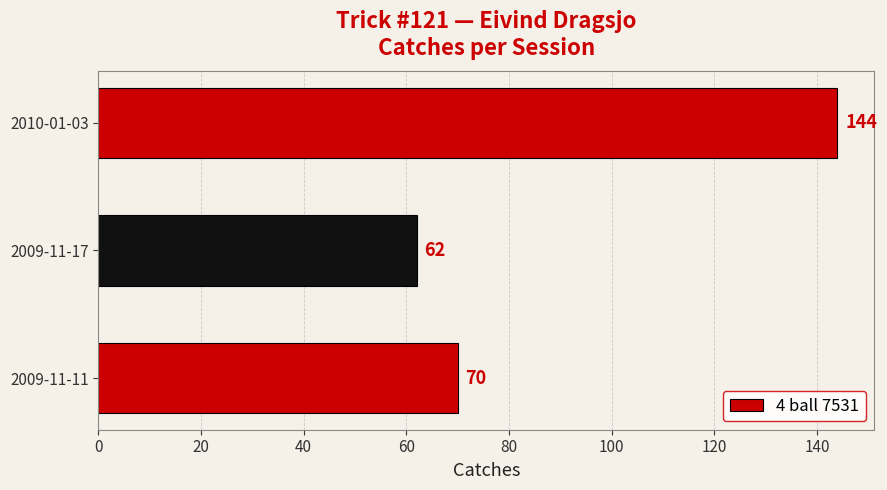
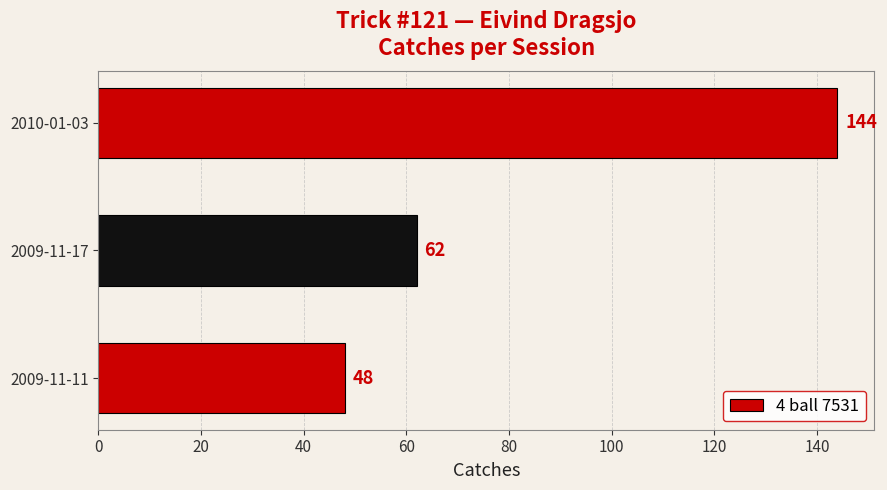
  {
    "2010-01-03": 144,
    "2009-11-17": 62,
-   "2009-11-11": 70
+   "2009-11-11": 48
  }
